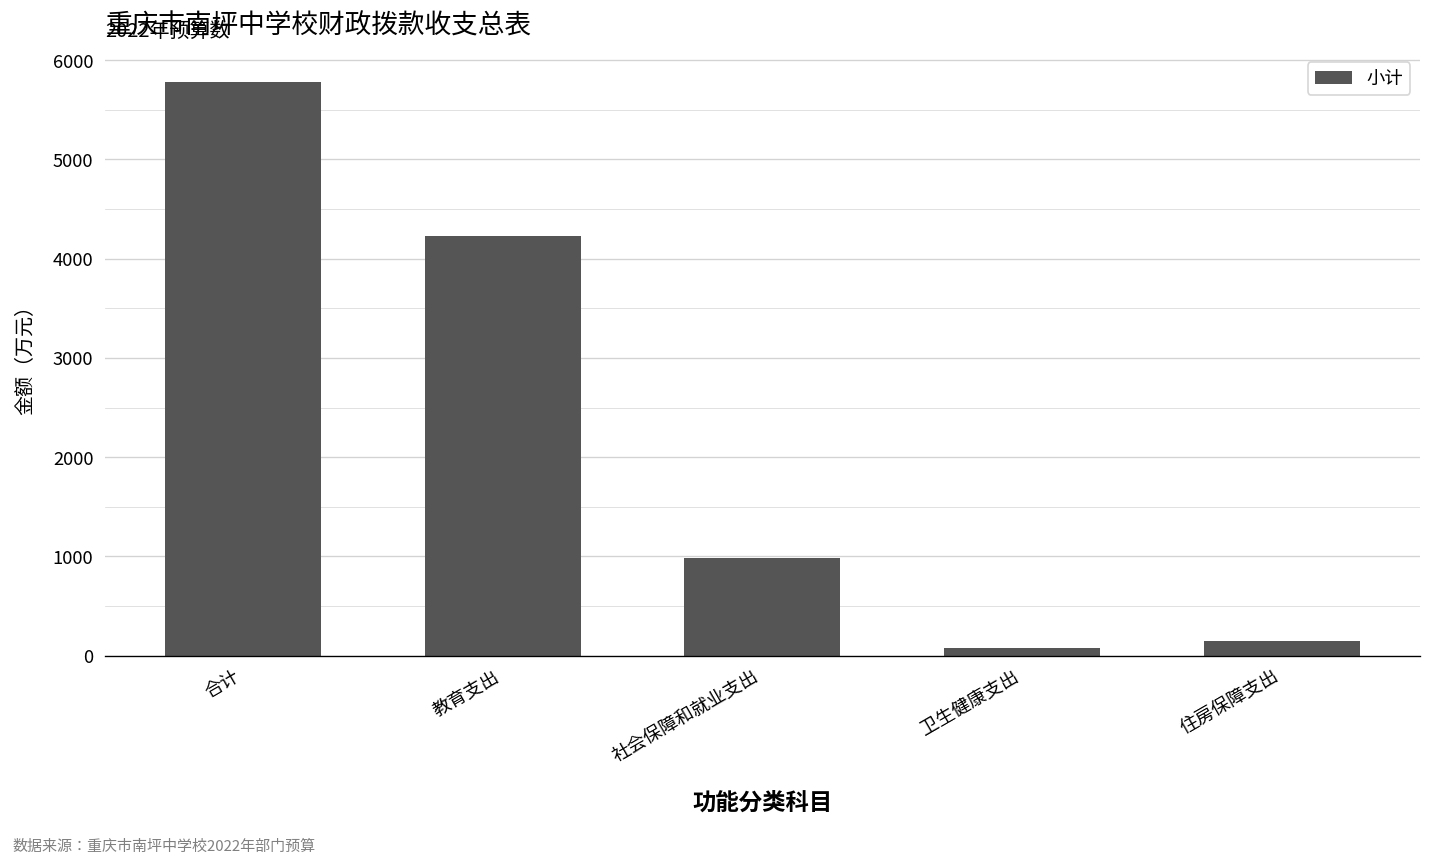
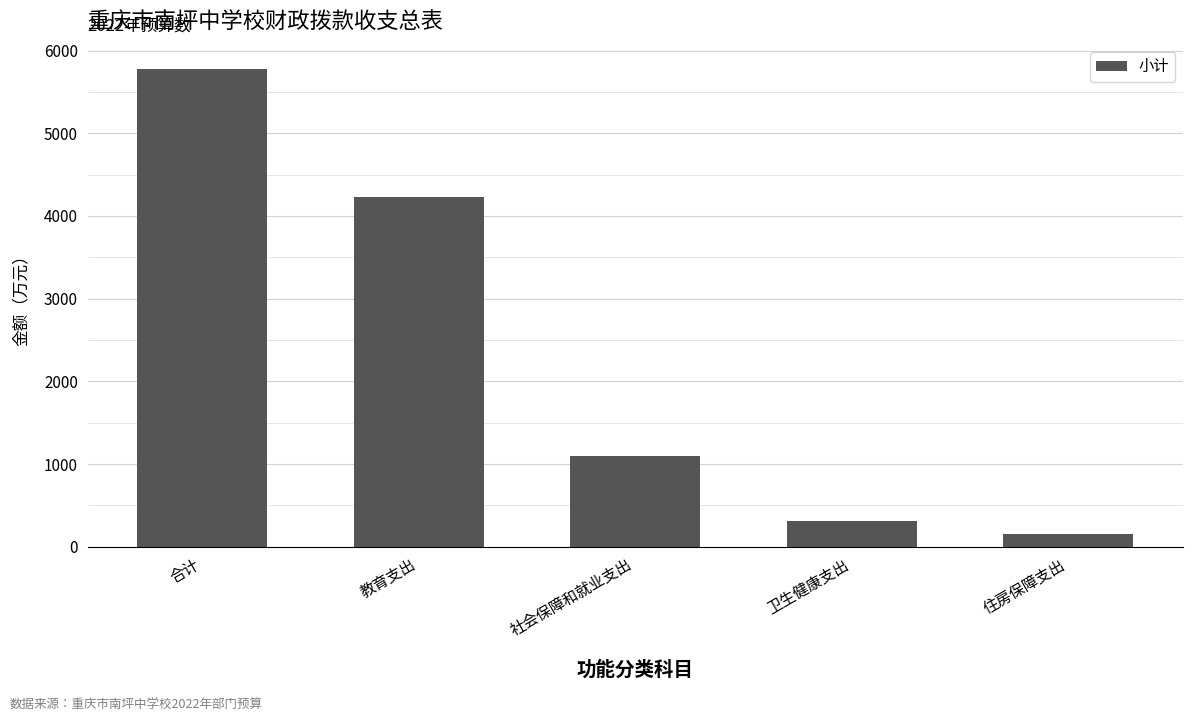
  {
    "合计": 5800,
    "教育支出": 4200,
-   "社会保障和就业支出": 1000,
-   "卫生健康支出": 100,
+   "社会保障和就业支出": 1100,
+   "卫生健康支出": 300,
    "住房保障支出": 100
  }
